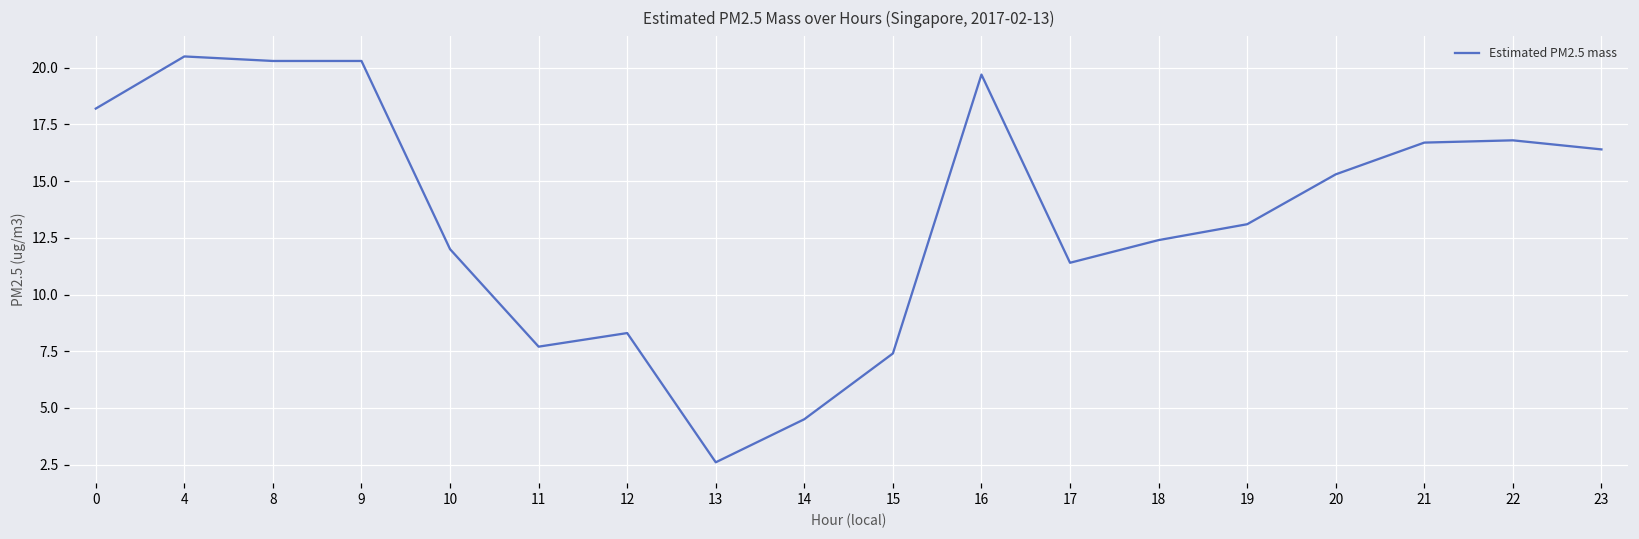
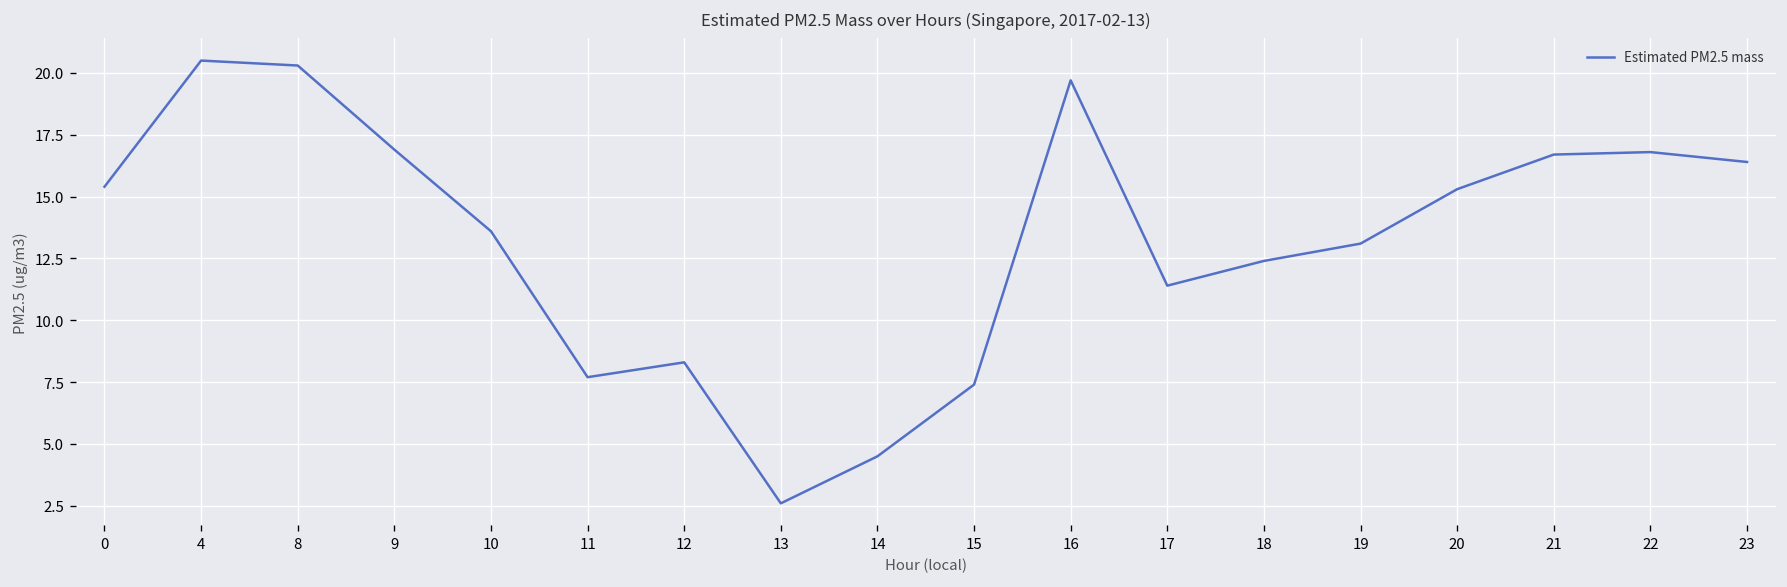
  {
-   "0": 18.2,
+   "0": 15.4,
    "4": 20.5,
    "8": 20.3,
-   "9": 20.3,
-   "10": 12.0,
+   "9": 16.9,
+   "10": 13.6,
    "11": 7.7,
    "12": 8.3,
    "13": 2.6,
    "14": 4.5,
    "15": 7.4,
    "16": 19.7,
    "17": 11.4,
    "18": 12.4,
    "19": 13.1,
    "20": 15.3,
    "21": 16.7,
    "22": 16.8,
    "23": 16.4
  }
